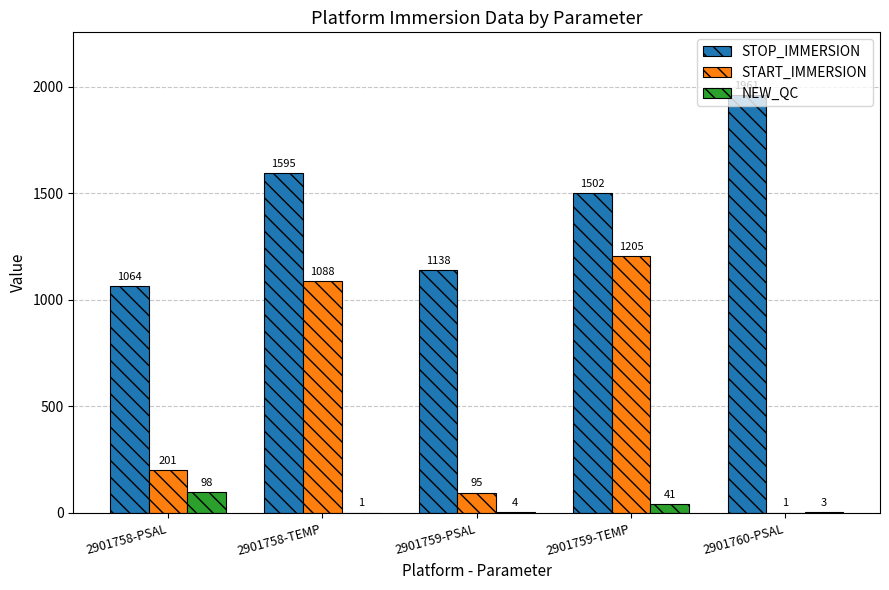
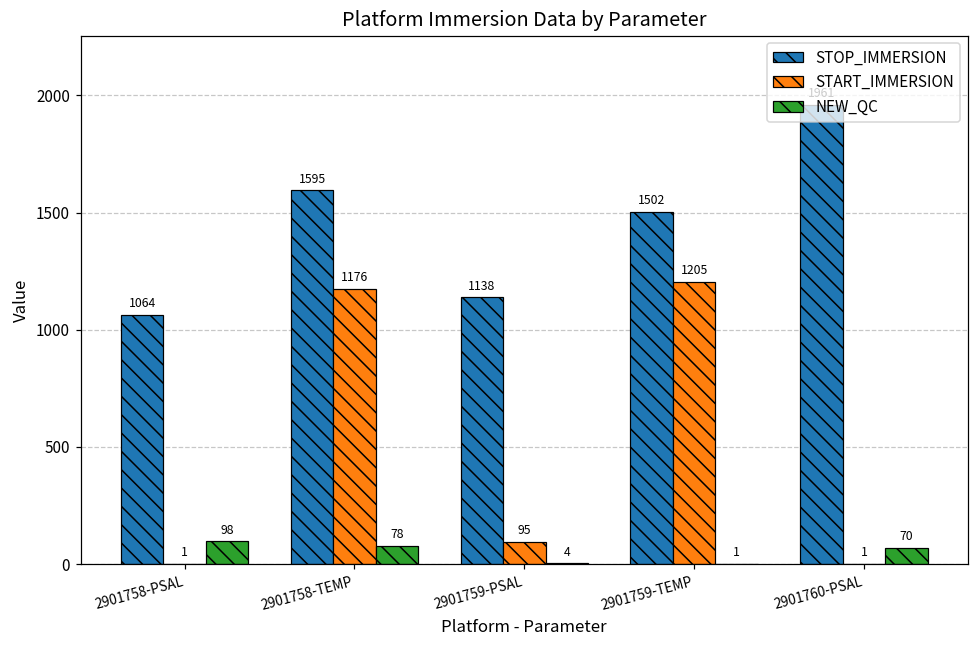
  {
    "STOP_IMMERSION": {
      "2901758-PSAL": 1064,
      "2901758-TEMP": 1595,
      "2901759-PSAL": 1138,
      "2901759-TEMP": 1502
    },
    "START_IMMERSION": {
-     "2901758-PSAL": 201,
-     "2901758-TEMP": 1088,
+     "2901758-PSAL": 1,
+     "2901758-TEMP": 1176,
      "2901759-PSAL": 95,
      "2901759-TEMP": 1205,
      "2901760-PSAL": 1
    },
    "NEW_QC": {
      "2901758-PSAL": 98,
-     "2901758-TEMP": 1,
+     "2901758-TEMP": 78,
      "2901759-PSAL": 4,
-     "2901759-TEMP": 41,
-     "2901760-PSAL": 3
+     "2901759-TEMP": 1,
+     "2901760-PSAL": 70
    }
  }
